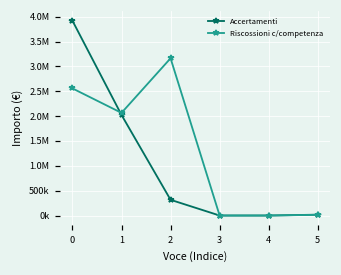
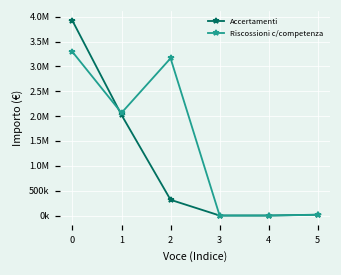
  {
    "Accertamenti": {
      "0": 3900000,
      "2": 300000
    },
    "Riscossioni c/competenza": {
-     "0": 2600000,
+     "0": 3300000,
      "2": 3200000
    }
  }
